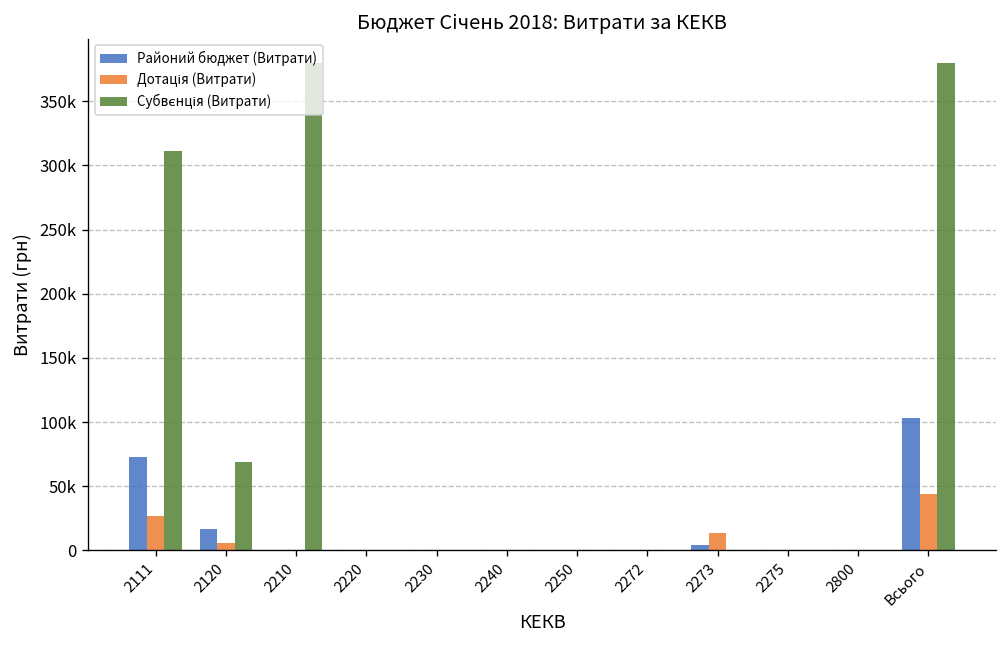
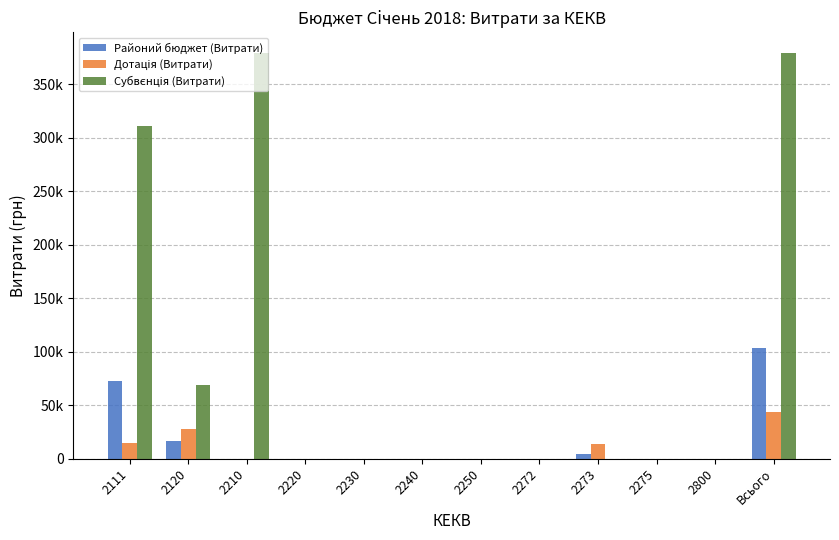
  {
    "Районий бюджет (Витрати)": {
      "2111": 73000,
      "2120": 17000,
      "2210": 0,
      "2220": 0,
      "2230": 0,
      "2240": 0,
      "2250": 0,
      "2272": 0,
      "2273": 4000,
      "2275": 0,
      "2800": 0,
      "Всього": 103000
    },
    "Дотація (Витрати)": {
-     "2111": 27000,
-     "2120": 6000,
+     "2111": 15000,
+     "2120": 28000,
      "2210": 0,
      "2220": 0,
      "2230": 0,
      "2240": 0,
      "2250": 0,
      "2272": 0,
      "2273": 14000,
      "2275": 0,
      "2800": 0,
      "Всього": 44000
    },
    "Субвєнція (Витрати)": {
      "2111": 311000,
      "2120": 69000,
      "2220": 0,
      "2230": 0,
      "2240": 0,
      "2250": 0,
      "2272": 0,
      "2273": 0,
      "2275": 0,
      "2800": 0,
      "Всього": 380000
    }
  }
